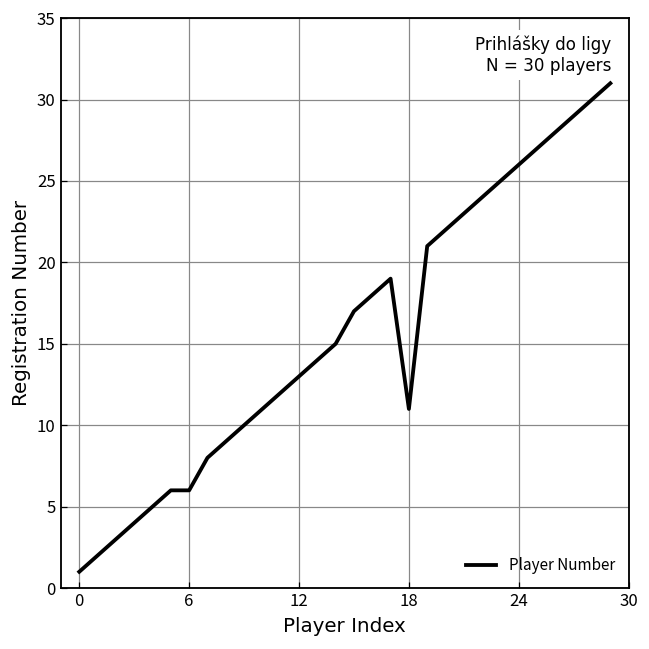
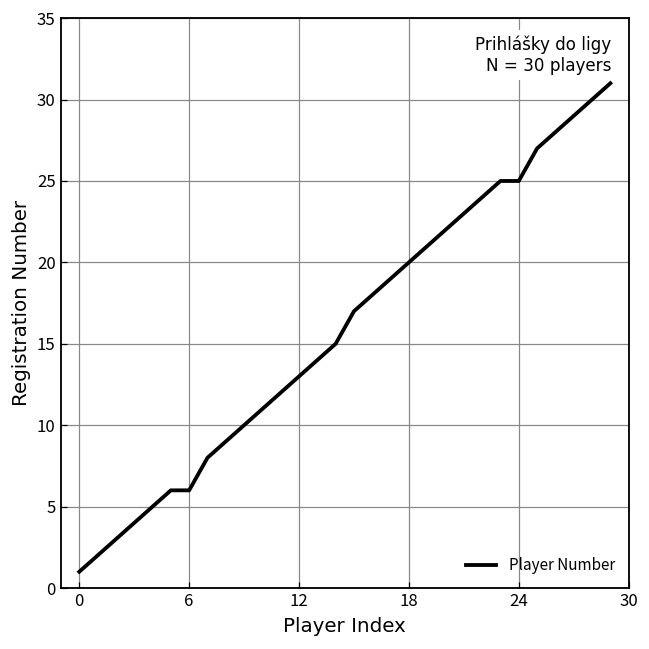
  {
    "0": 1,
    "6": 6,
    "12": 13,
-   "18": 11,
-   "24": 26
+   "18": 20,
+   "24": 25
  }
